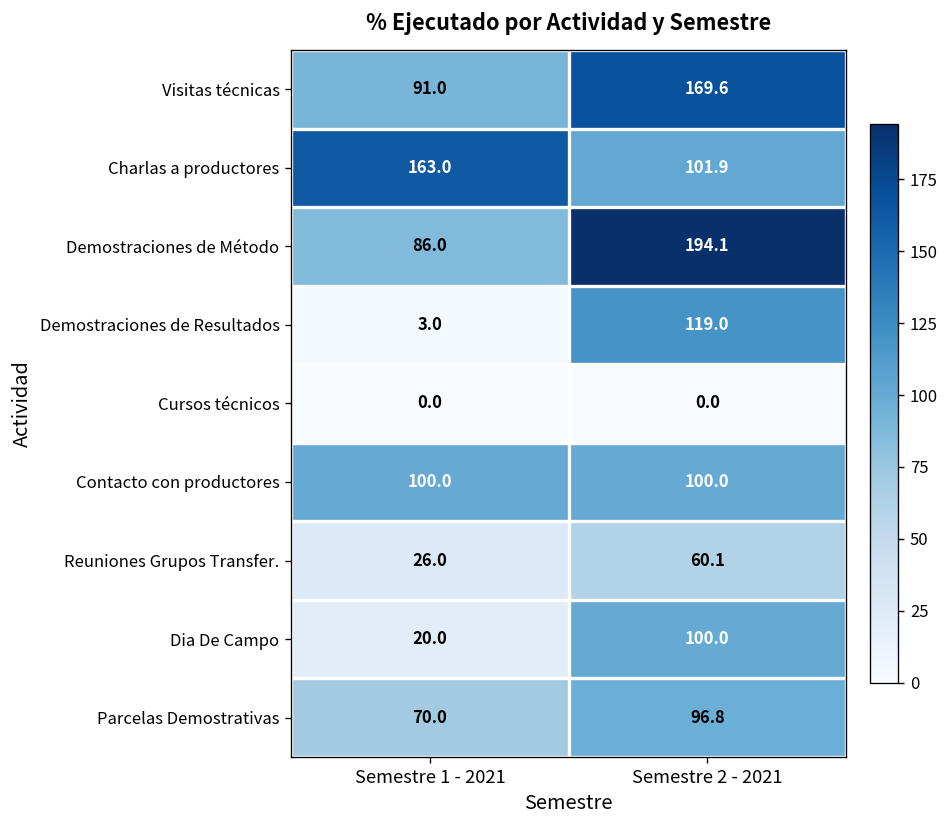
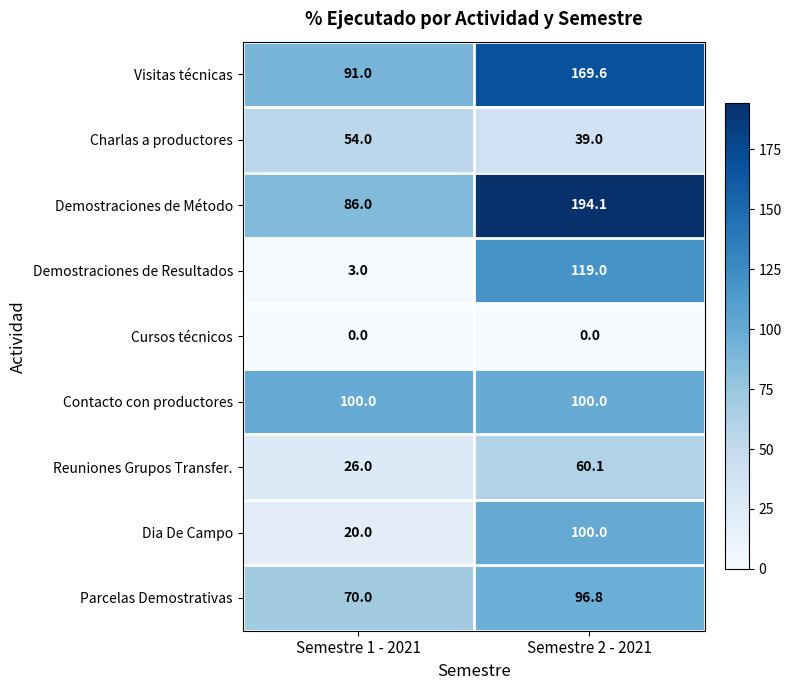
  {
    "Visitas técnicas": {
      "Semestre 1 - 2021": 91.0,
      "Semestre 2 - 2021": 169.6
    },
    "Charlas a productores": {
-     "Semestre 1 - 2021": 163.0,
-     "Semestre 2 - 2021": 101.9
+     "Semestre 1 - 2021": 54.0,
+     "Semestre 2 - 2021": 39.0
    },
    "Demostraciones de Método": {
      "Semestre 1 - 2021": 86.0,
      "Semestre 2 - 2021": 194.1
    },
    "Demostraciones de Resultados": {
      "Semestre 1 - 2021": 3.0,
      "Semestre 2 - 2021": 119.0
    },
    "Cursos técnicos": {
      "Semestre 1 - 2021": 0.0,
      "Semestre 2 - 2021": 0.0
    },
    "Contacto con productores": {
      "Semestre 1 - 2021": 100.0,
      "Semestre 2 - 2021": 100.0
    },
    "Reuniones Grupos Transfer.": {
      "Semestre 1 - 2021": 26.0,
      "Semestre 2 - 2021": 60.1
    },
    "Dia De Campo": {
      "Semestre 1 - 2021": 20.0,
      "Semestre 2 - 2021": 100.0
    },
    "Parcelas Demostrativas": {
      "Semestre 1 - 2021": 70.0,
      "Semestre 2 - 2021": 96.8
    }
  }
